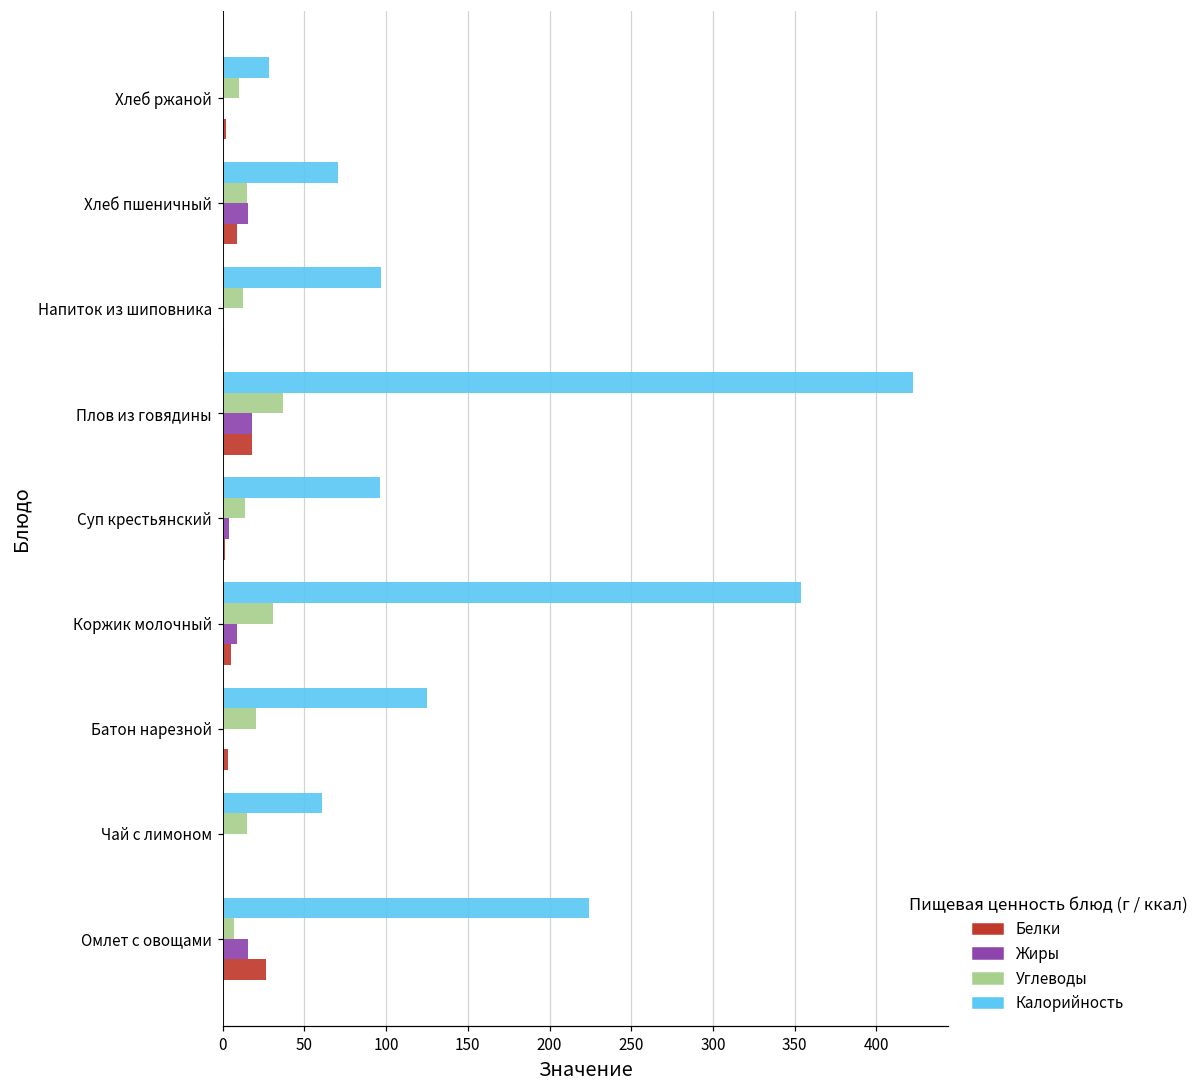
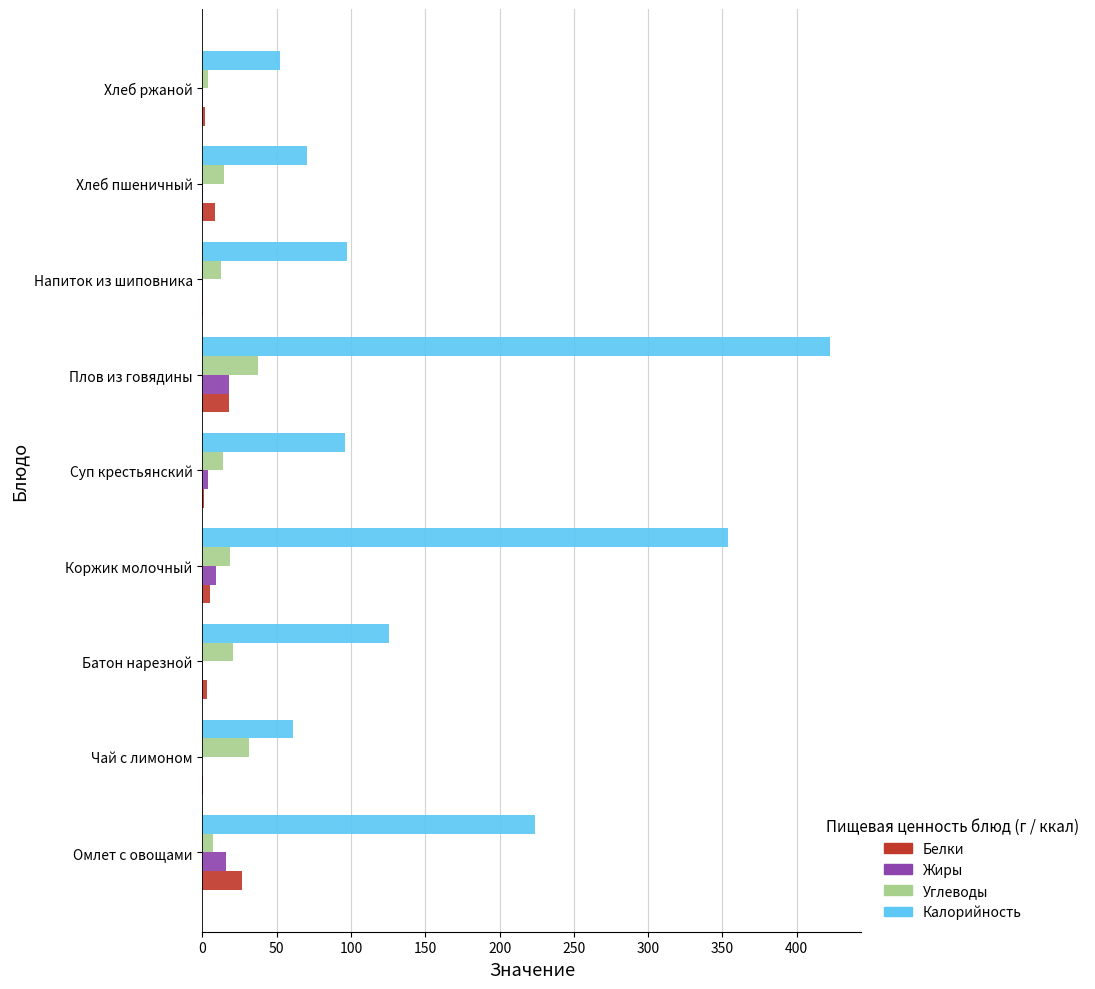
  {
    "Белки": {
      "Хлеб ржаной": 2,
      "Хлеб пшеничный": 9,
      "Плов из говядины": 18,
      "Коржик молочный": 5,
      "Батон нарезной": 3,
      "Омлет с овощами": 26
    },
    "Жиры": {
-     "Хлеб пшеничный": 15,
+     "Хлеб пшеничный": 0,
      "Плов из говядины": 18,
      "Суп крестьянский": 4,
      "Коржик молочный": 9,
      "Чай с лимоном": 0,
      "Омлет с овощами": 16
    },
    "Углеводы": {
-     "Хлеб ржаной": 10,
+     "Хлеб ржаной": 3,
      "Хлеб пшеничный": 15,
      "Напиток из шиповника": 12,
      "Плов из говядины": 37,
      "Суп крестьянский": 14,
-     "Коржик молочный": 31,
+     "Коржик молочный": 18,
      "Батон нарезной": 21,
-     "Чай с лимоном": 15,
+     "Чай с лимоном": 31,
      "Омлет с овощами": 7
    },
    "Калорийность": {
-     "Хлеб ржаной": 28,
+     "Хлеб ржаной": 52,
      "Хлеб пшеничный": 71,
      "Напиток из шиповника": 97,
      "Плов из говядины": 422,
      "Суп крестьянский": 96,
      "Коржик молочный": 354,
      "Батон нарезной": 125,
      "Чай с лимоном": 61,
      "Омлет с овощами": 224
    }
  }
